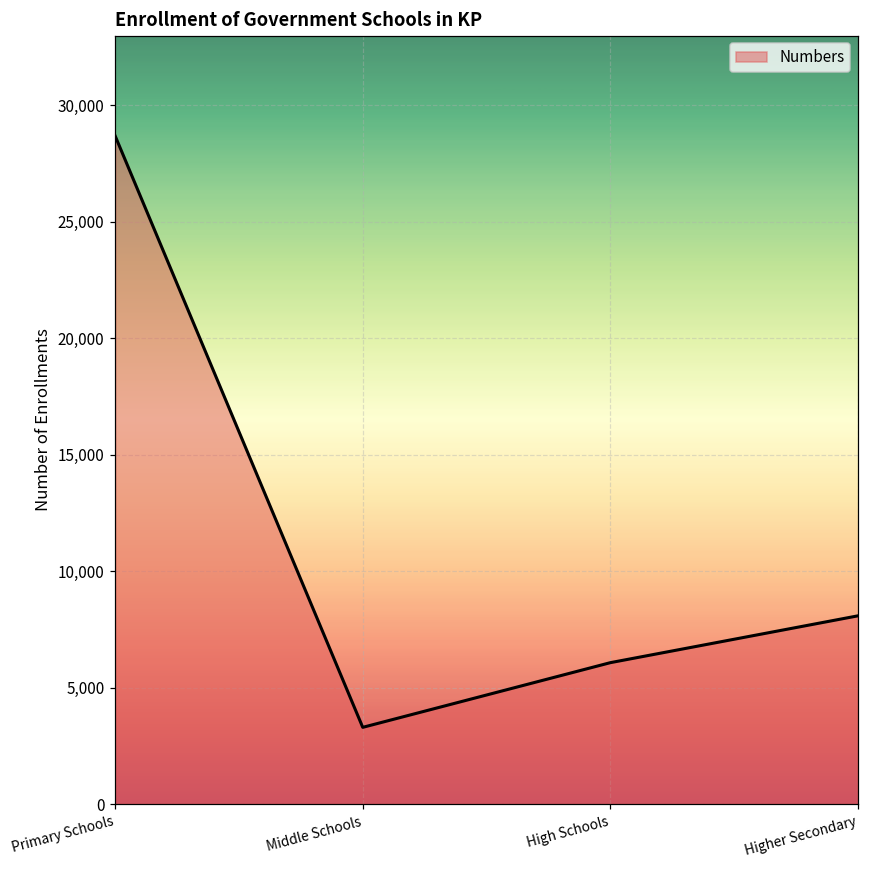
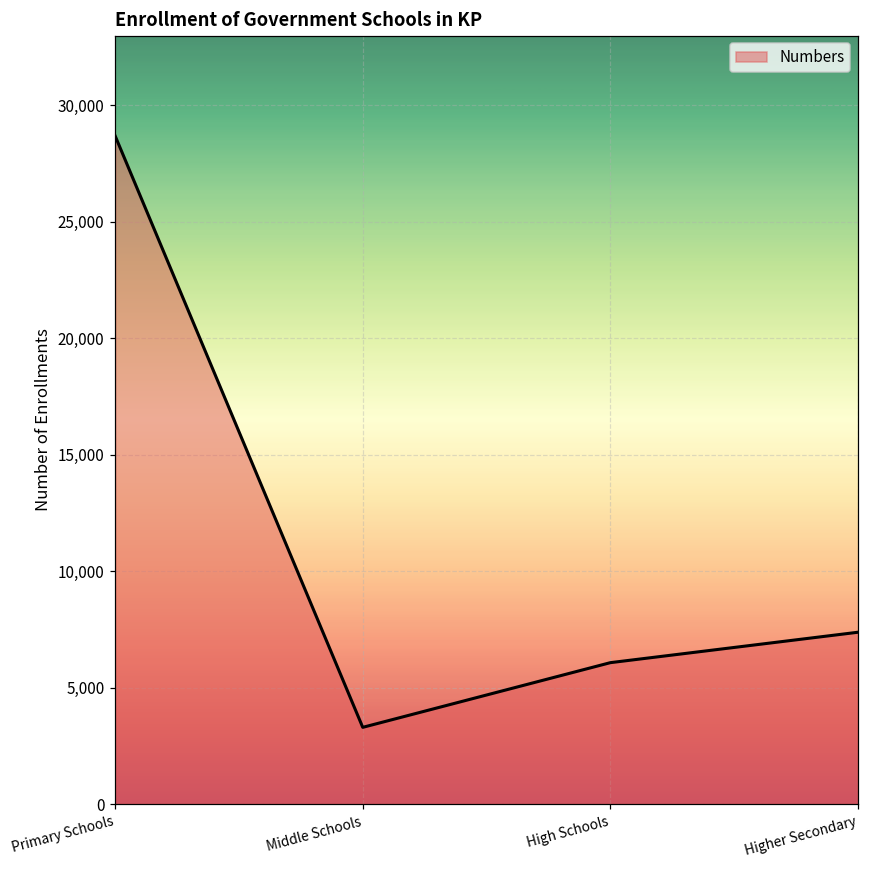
  {
    "Primary Schools": "28,700",
    "Middle Schools": "3,300",
    "High Schools": "6,100",
-   "Higher Secondary": "8,100"
+   "Higher Secondary": "7,400"
  }
